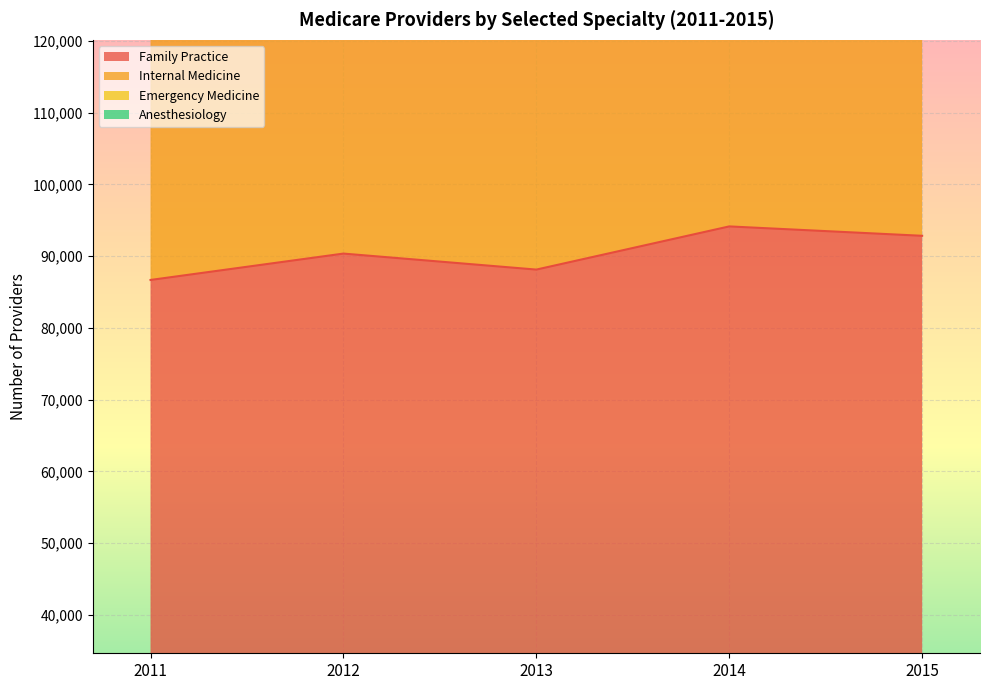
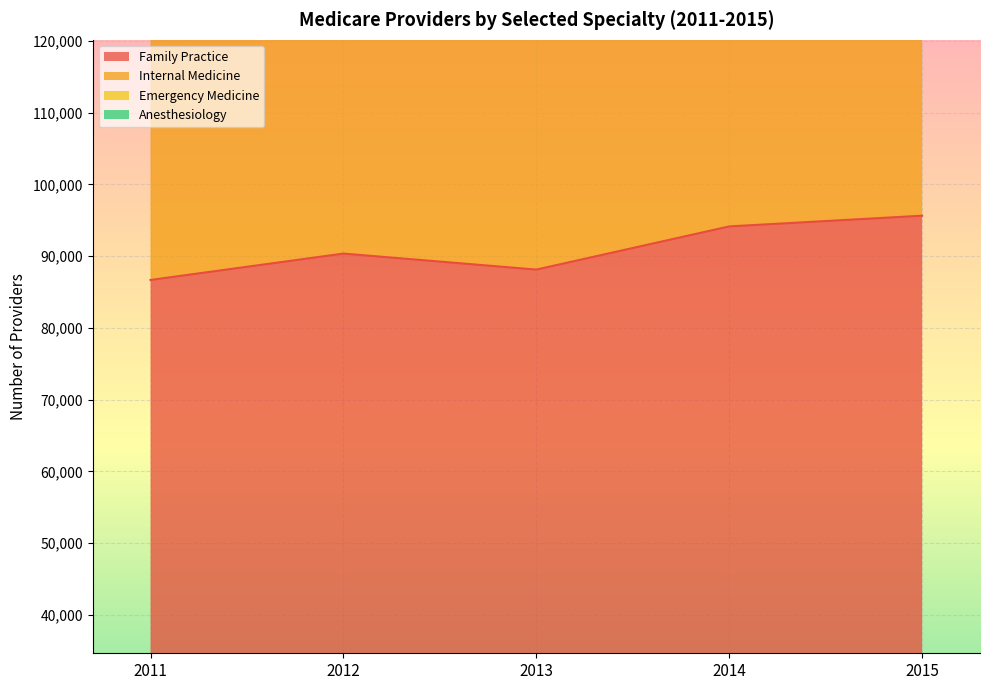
  {
    "Family Practice": {
      "2011": "87,000",
      "2012": "90,000",
      "2013": "88,000",
      "2014": "94,000",
-     "2015": "93,000"
+     "2015": "96,000"
    }
  }
